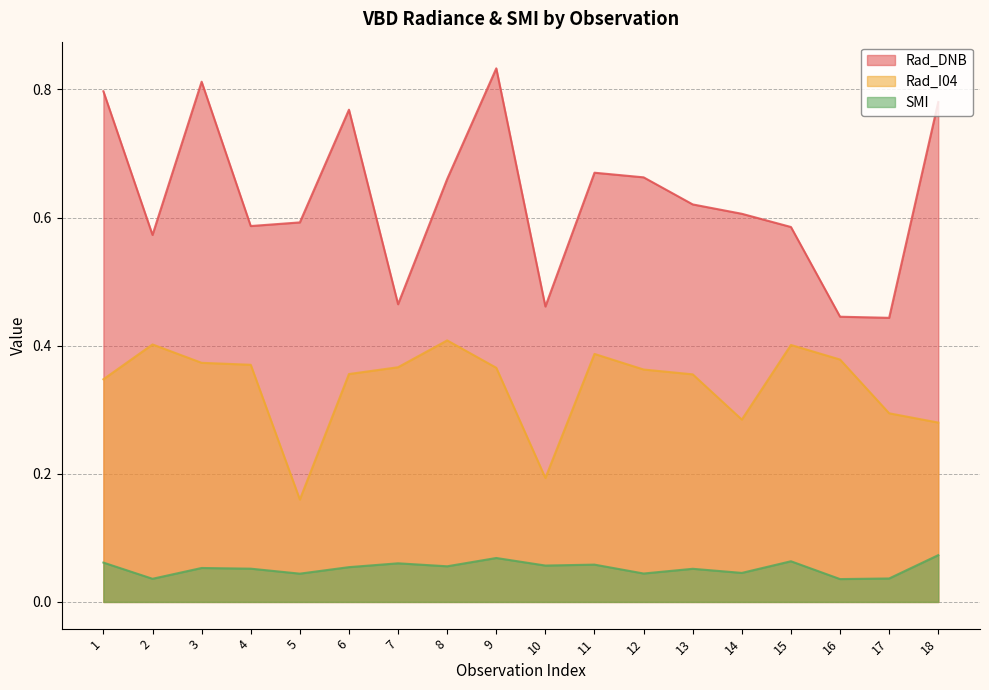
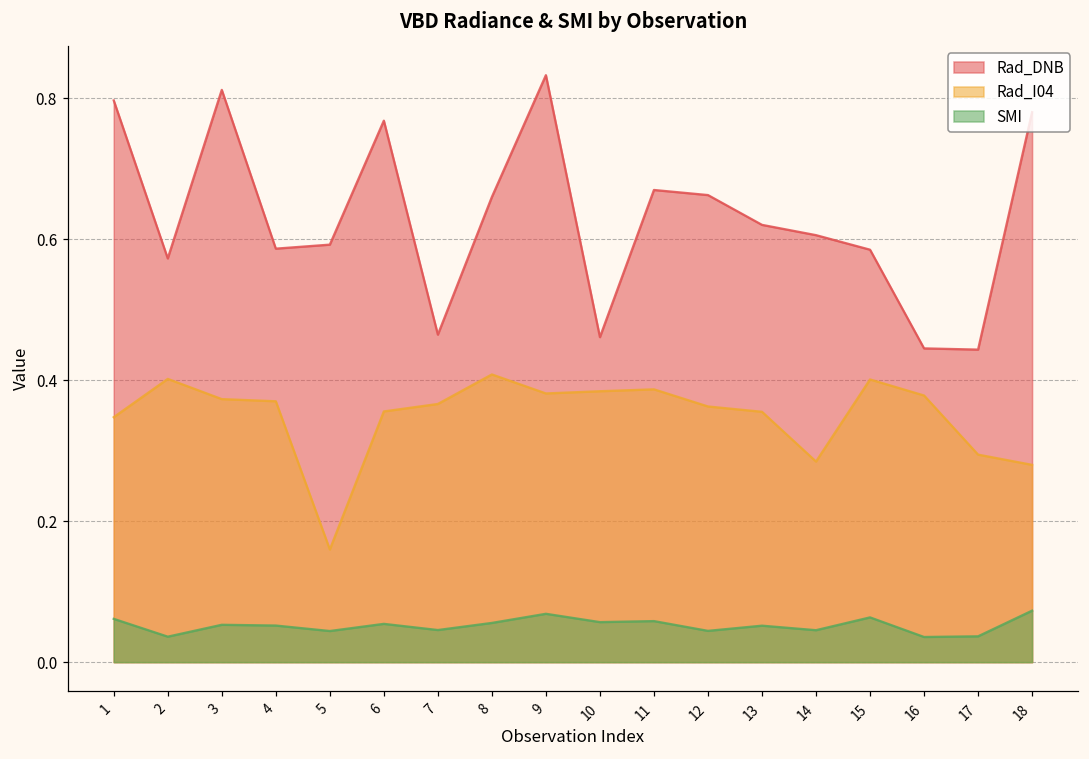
  {
    "Rad_DNB": {
      "1": 0.80,
      "2": 0.57,
      "3": 0.81,
      "4": 0.59,
      "5": 0.59,
      "6": 0.77,
      "7": 0.46,
      "8": 0.66,
      "9": 0.83,
      "10": 0.46,
      "11": 0.67,
      "12": 0.66,
      "13": 0.62,
      "14": 0.61,
      "15": 0.59,
      "16": 0.45,
      "17": 0.44
    },
    "Rad_I04": {
      "1": 0.35,
      "2": 0.40,
      "3": 0.37,
      "4": 0.37,
      "5": 0.16,
      "6": 0.36,
      "7": 0.37,
      "8": 0.41,
-     "9": 0.37,
-     "10": 0.19,
+     "9": 0.38,
+     "10": 0.38,
      "11": 0.39,
      "12": 0.36,
      "13": 0.36,
      "14": 0.28,
      "15": 0.40,
      "16": 0.38,
      "17": 0.29,
      "18": 0.28
    },
    "SMI": {
      "1": 0.06,
      "2": 0.04,
      "3": 0.05,
      "4": 0.05,
      "5": 0.04,
      "6": 0.05,
-     "7": 0.06,
+     "7": 0.05,
      "8": 0.06,
      "9": 0.07,
      "10": 0.06,
      "11": 0.06,
      "12": 0.04,
      "13": 0.05,
      "14": 0.05,
      "15": 0.06,
      "16": 0.04,
      "17": 0.04,
      "18": 0.07
    }
  }
